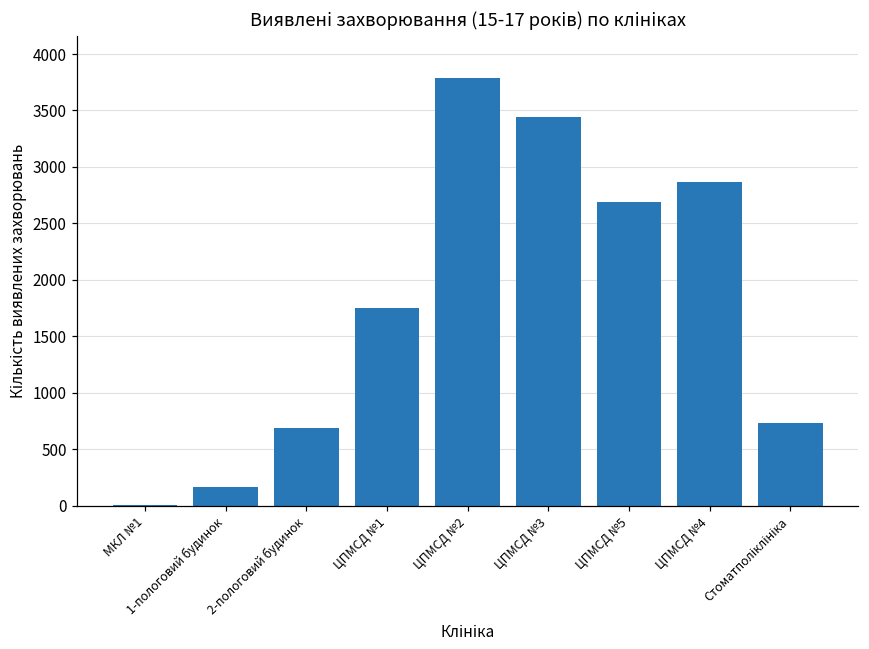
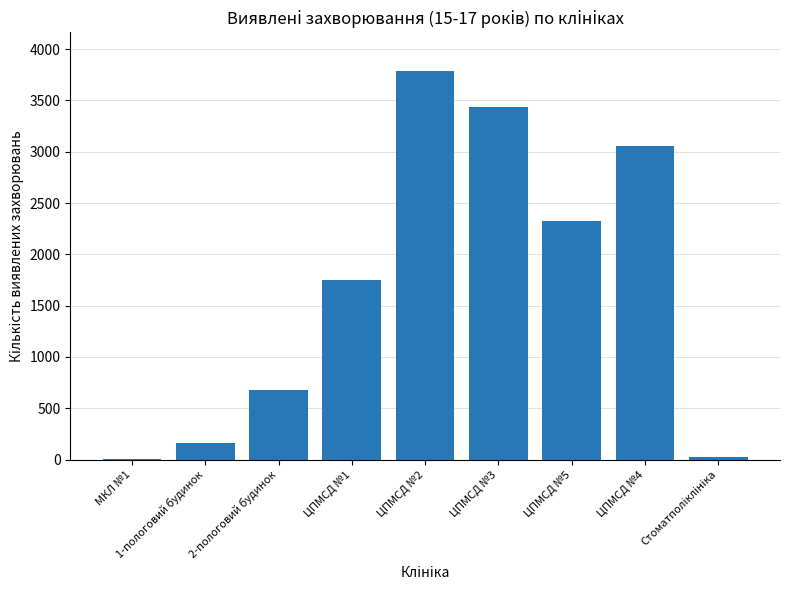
  {
    "1-пологовий будинок": 160,
    "2-пологовий будинок": 680,
    "ЦПМСД №1": 1750,
    "ЦПМСД №2": 3790,
    "ЦПМСД №3": 3440,
-   "ЦПМСД №5": 2690,
-   "ЦПМСД №4": 2860,
-   "Стоматполіклініка": 730
+   "ЦПМСД №5": 2330,
+   "ЦПМСД №4": 3060,
+   "Стоматполіклініка": 20
  }
